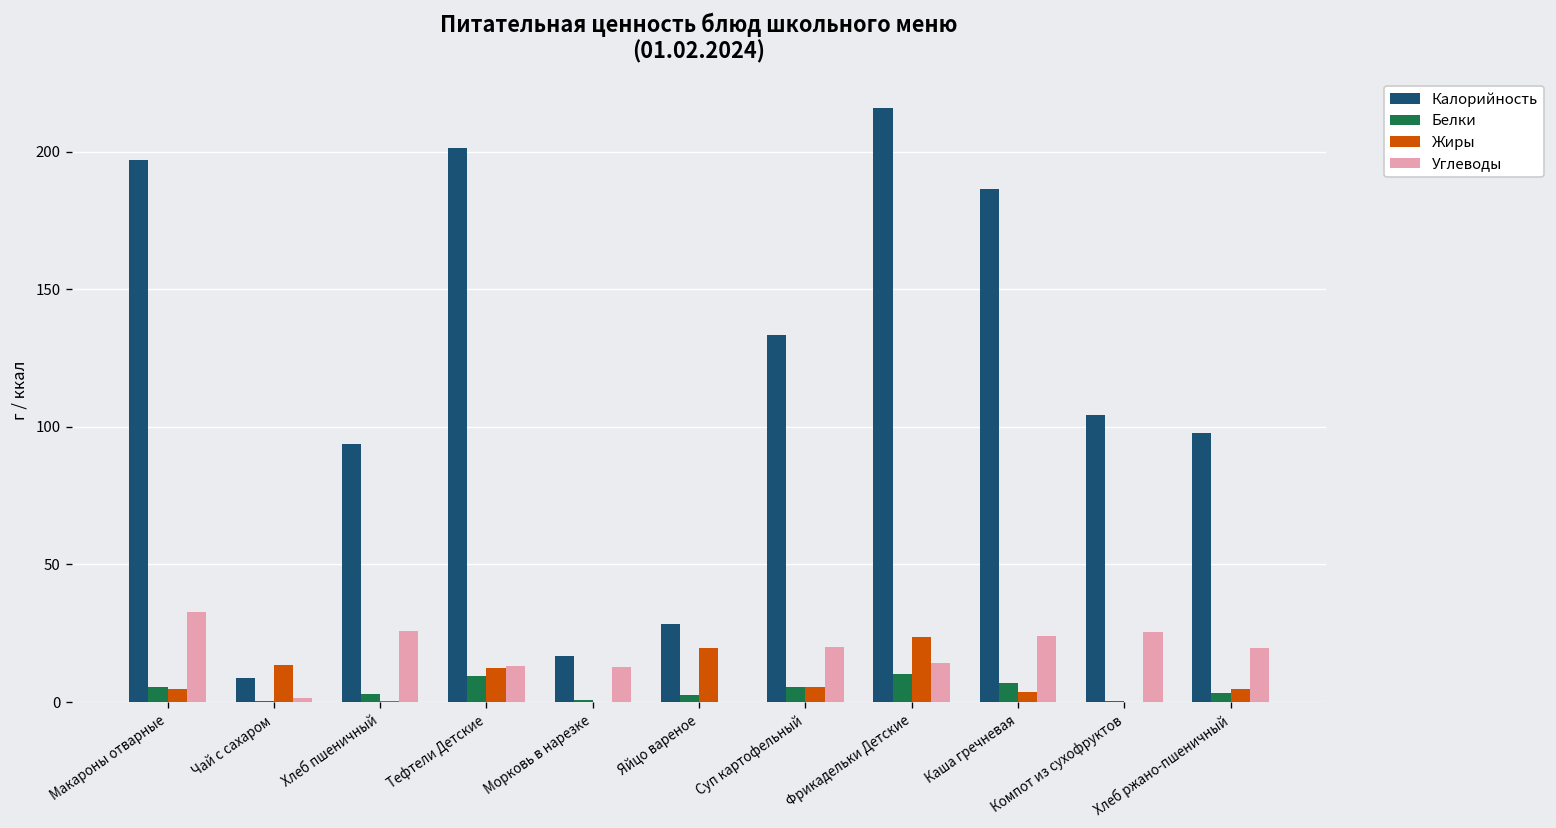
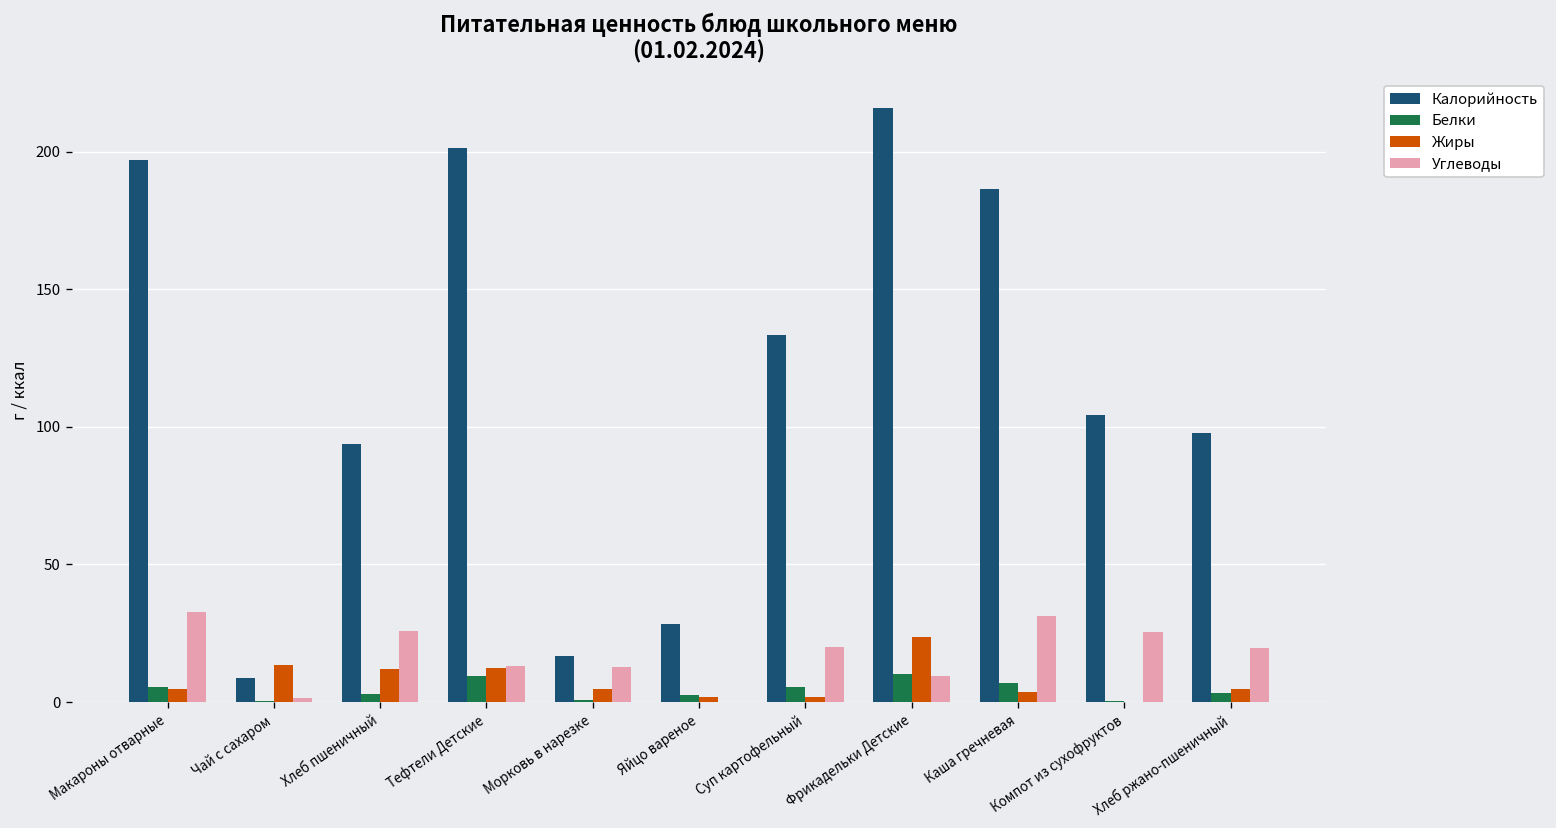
  {
    "Жиры": {
      "Макароны отварные": 5,
      "Чай с сахаром": 13,
-     "Хлеб пшеничный": 0,
+     "Хлеб пшеничный": 12,
      "Тефтели Детские": 12,
-     "Морковь в нарезке": 0,
-     "Яйцо вареное": 20,
-     "Суп картофельный": 6,
+     "Морковь в нарезке": 5,
+     "Яйцо вареное": 2,
+     "Суп картофельный": 2,
      "Фрикадельки Детские": 24,
      "Каша гречневая": 4,
      "Хлеб ржано-пшеничный": 5
    },
    "Углеводы": {
      "Макароны отварные": 33,
      "Чай с сахаром": 2,
      "Хлеб пшеничный": 26,
      "Тефтели Детские": 13,
      "Морковь в нарезке": 13,
      "Суп картофельный": 20,
-     "Фрикадельки Детские": 14,
-     "Каша гречневая": 24,
+     "Фрикадельки Детские": 9,
+     "Каша гречневая": 31,
      "Компот из сухофруктов": 25,
      "Хлеб ржано-пшеничный": 20
    }
  }
